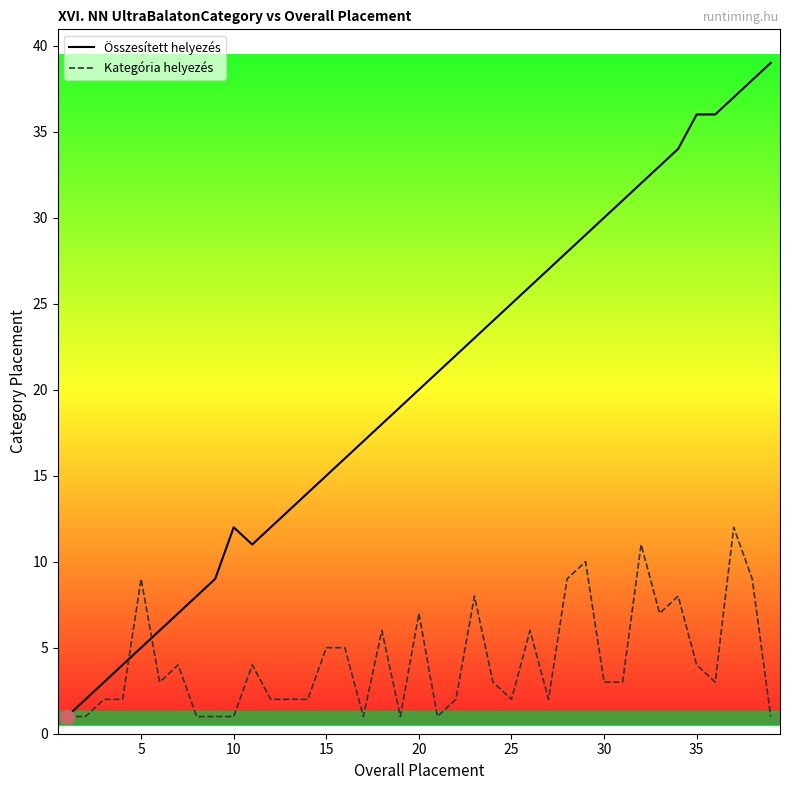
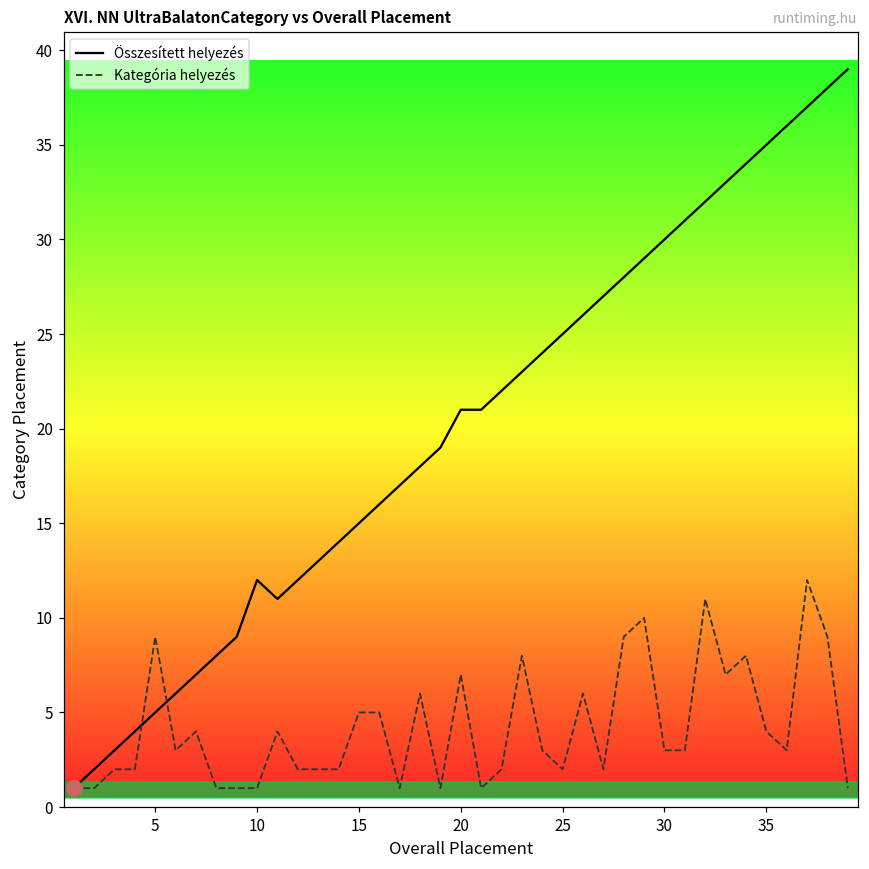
  {
    "Összesített helyezés": {
      "5": 5,
      "10": 12,
      "15": 15,
-     "20": 20,
+     "20": 21,
      "25": 25,
      "30": 30,
-     "35": 36
+     "35": 35
    },
    "Kategória helyezés": {
      "5": 9,
      "15": 5,
      "20": 7,
      "25": 2,
      "30": 3,
      "35": 4
    }
  }
